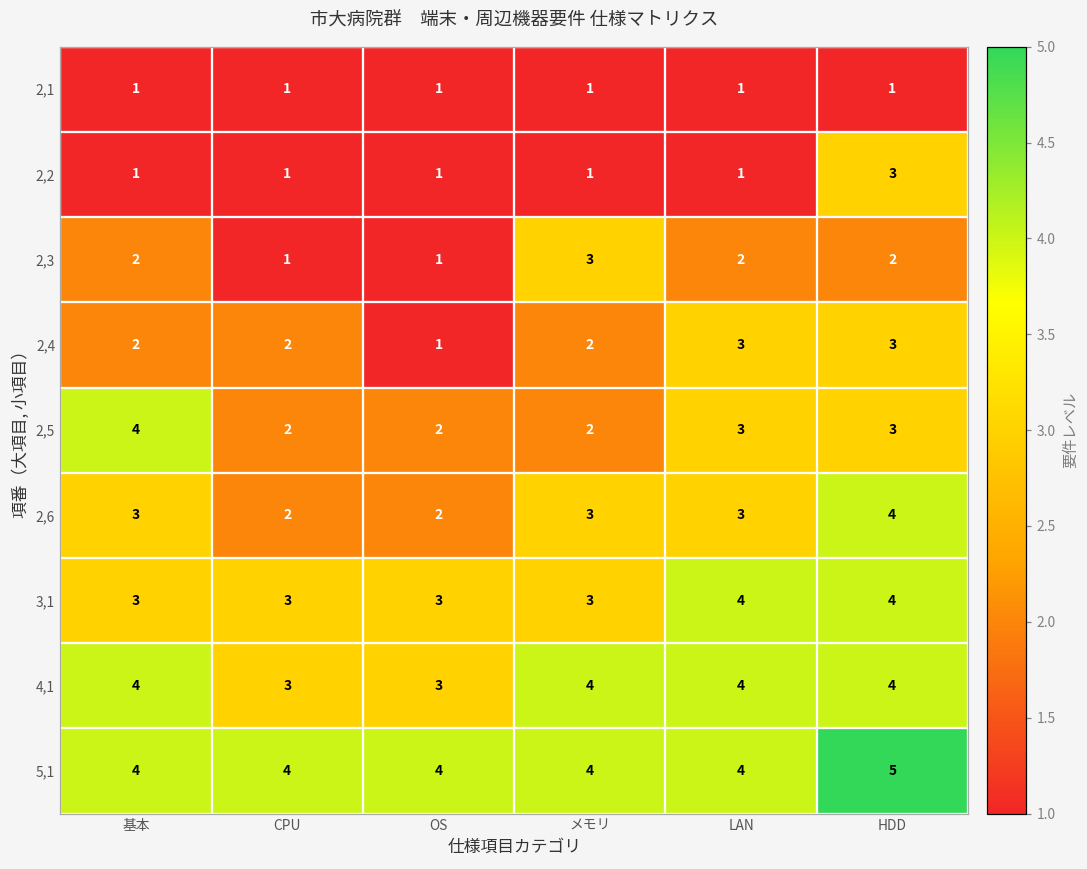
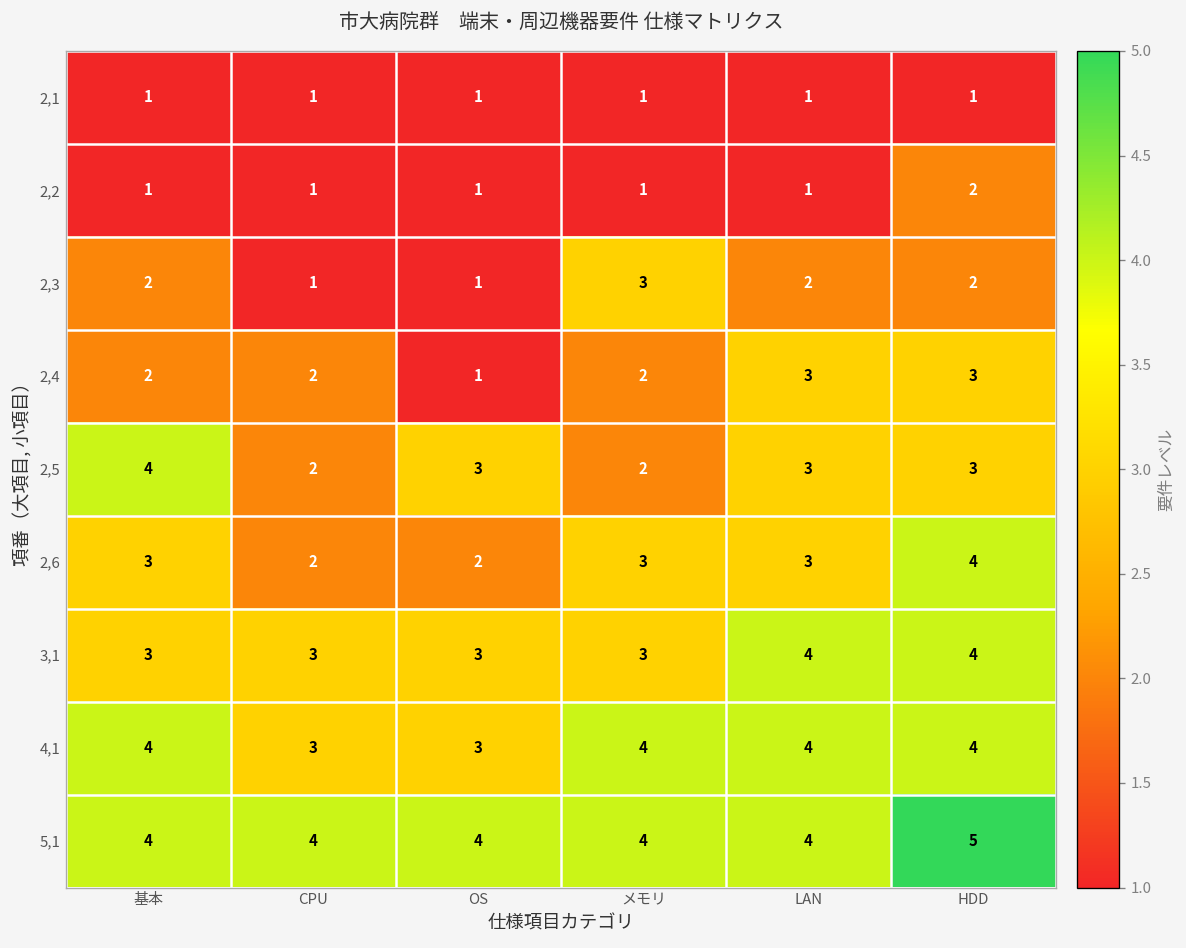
  {
    "2,1": {
      "基本": 1,
      "CPU": 1,
      "OS": 1,
      "メモリ": 1,
      "LAN": 1,
      "HDD": 1
    },
    "2,2": {
      "基本": 1,
      "CPU": 1,
      "OS": 1,
      "メモリ": 1,
      "LAN": 1,
-     "HDD": 3
+     "HDD": 2
    },
    "2,3": {
      "基本": 2,
      "CPU": 1,
      "OS": 1,
      "メモリ": 3,
      "LAN": 2,
      "HDD": 2
    },
    "2,4": {
      "基本": 2,
      "CPU": 2,
      "OS": 1,
      "メモリ": 2,
      "LAN": 3,
      "HDD": 3
    },
    "2,5": {
      "基本": 4,
      "CPU": 2,
-     "OS": 2,
+     "OS": 3,
      "メモリ": 2,
      "LAN": 3,
      "HDD": 3
    },
    "2,6": {
      "基本": 3,
      "CPU": 2,
      "OS": 2,
      "メモリ": 3,
      "LAN": 3,
      "HDD": 4
    },
    "3,1": {
      "基本": 3,
      "CPU": 3,
      "OS": 3,
      "メモリ": 3,
      "LAN": 4,
      "HDD": 4
    },
    "4,1": {
      "基本": 4,
      "CPU": 3,
      "OS": 3,
      "メモリ": 4,
      "LAN": 4,
      "HDD": 4
    },
    "5,1": {
      "基本": 4,
      "CPU": 4,
      "OS": 4,
      "メモリ": 4,
      "LAN": 4,
      "HDD": 5
    }
  }
